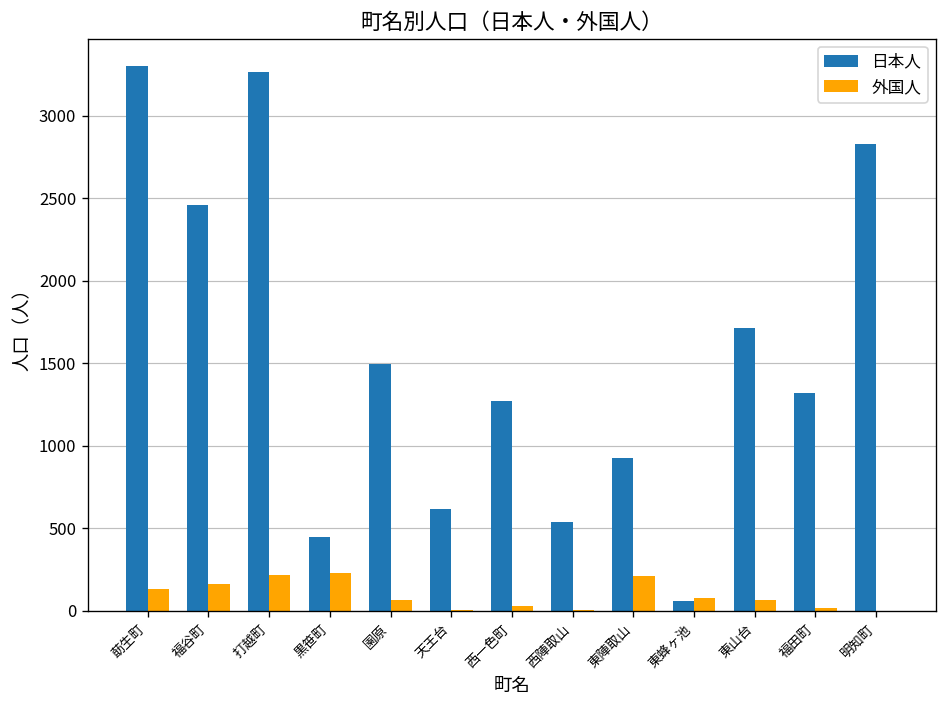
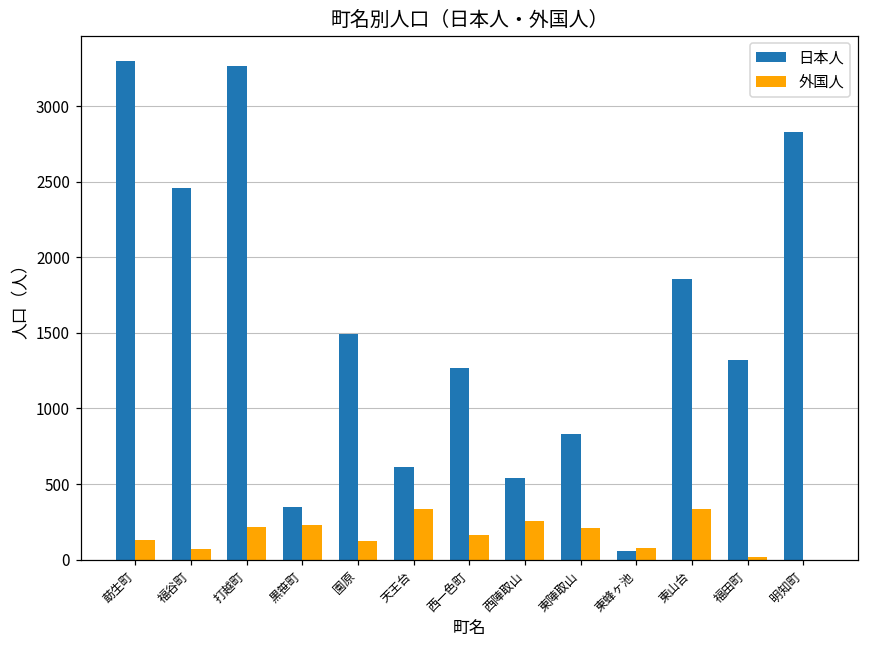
  {
    "日本人": {
      "莇生町": 3300,
      "福谷町": 2460,
      "打越町": 3260,
-     "黒笹町": 440,
+     "黒笹町": 350,
      "園原": 1490,
      "天王台": 610,
      "西一色町": 1270,
      "西陣取山": 540,
-     "東陣取山": 930,
+     "東陣取山": 830,
      "東蜂ヶ池": 60,
-     "東山台": 1710,
+     "東山台": 1850,
      "福田町": 1320,
      "明知町": 2830
    },
    "外国人": {
      "莇生町": 130,
-     "福谷町": 160,
+     "福谷町": 70,
      "打越町": 210,
      "黒笹町": 230,
-     "園原": 60,
-     "天王台": 0,
-     "西一色町": 30,
-     "西陣取山": 0,
+     "園原": 130,
+     "天王台": 340,
+     "西一色町": 160,
+     "西陣取山": 250,
      "東陣取山": 210,
      "東蜂ヶ池": 80,
-     "東山台": 60,
+     "東山台": 330,
      "明知町": 0
    }
  }
